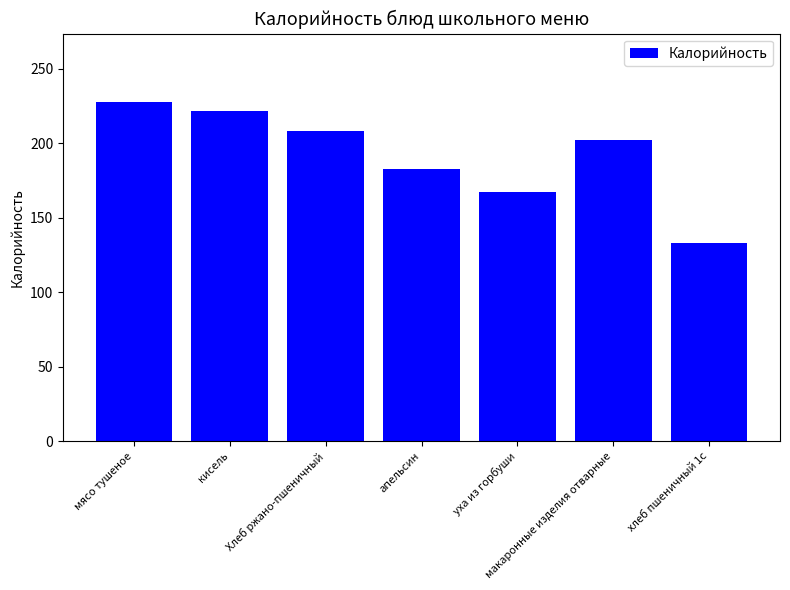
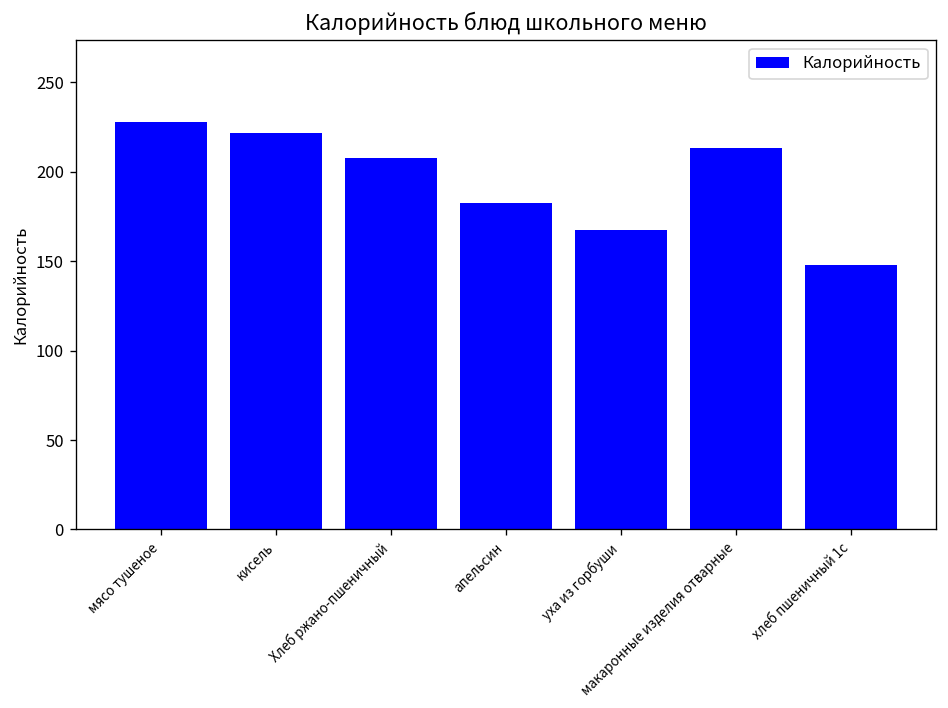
  {
    "мясо тушеное": 228,
    "кисель": 222,
    "Хлеб ржано-пшеничный": 208,
    "апельсин": 183,
    "уха из горбуши": 167,
-   "макаронные изделия отварные": 202,
-   "хлеб пшеничный 1с": 133
+   "макаронные изделия отварные": 213,
+   "хлеб пшеничный 1с": 148
  }
